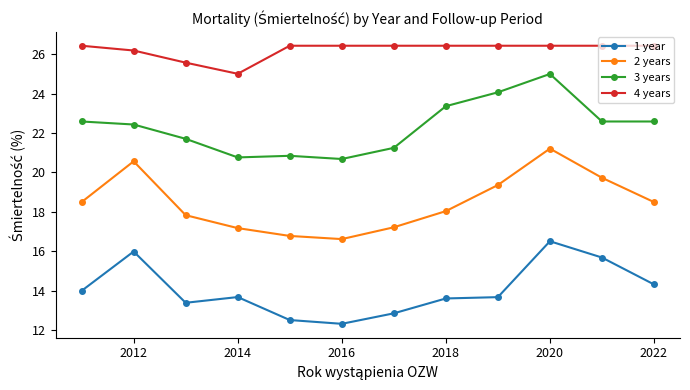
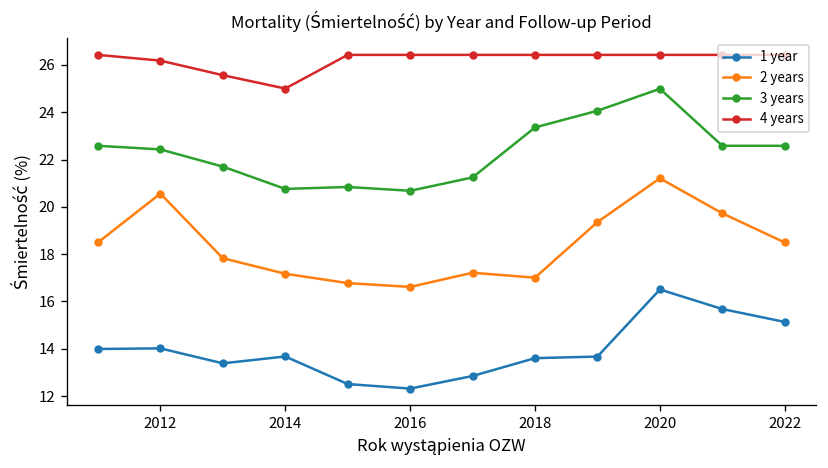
  {
    "1 year": {
-     "2012": 16.0,
+     "2012": 14.0,
      "2014": 13.7,
      "2016": 12.3,
      "2018": 13.6,
      "2020": 16.5,
-     "2022": 14.3
+     "2022": 15.1
    },
    "2 years": {
      "2012": 20.6,
      "2014": 17.2,
      "2016": 16.6,
-     "2018": 18.0,
+     "2018": 17.0,
      "2020": 21.2,
      "2022": 18.5
    },
    "3 years": {
      "2012": 22.4,
      "2014": 20.8,
      "2016": 20.7,
      "2018": 23.4,
      "2020": 25.0,
      "2022": 22.6
    },
    "4 years": {
      "2012": 26.2,
      "2014": 25.0,
      "2016": 26.4,
      "2018": 26.4,
      "2020": 26.4
    }
  }
